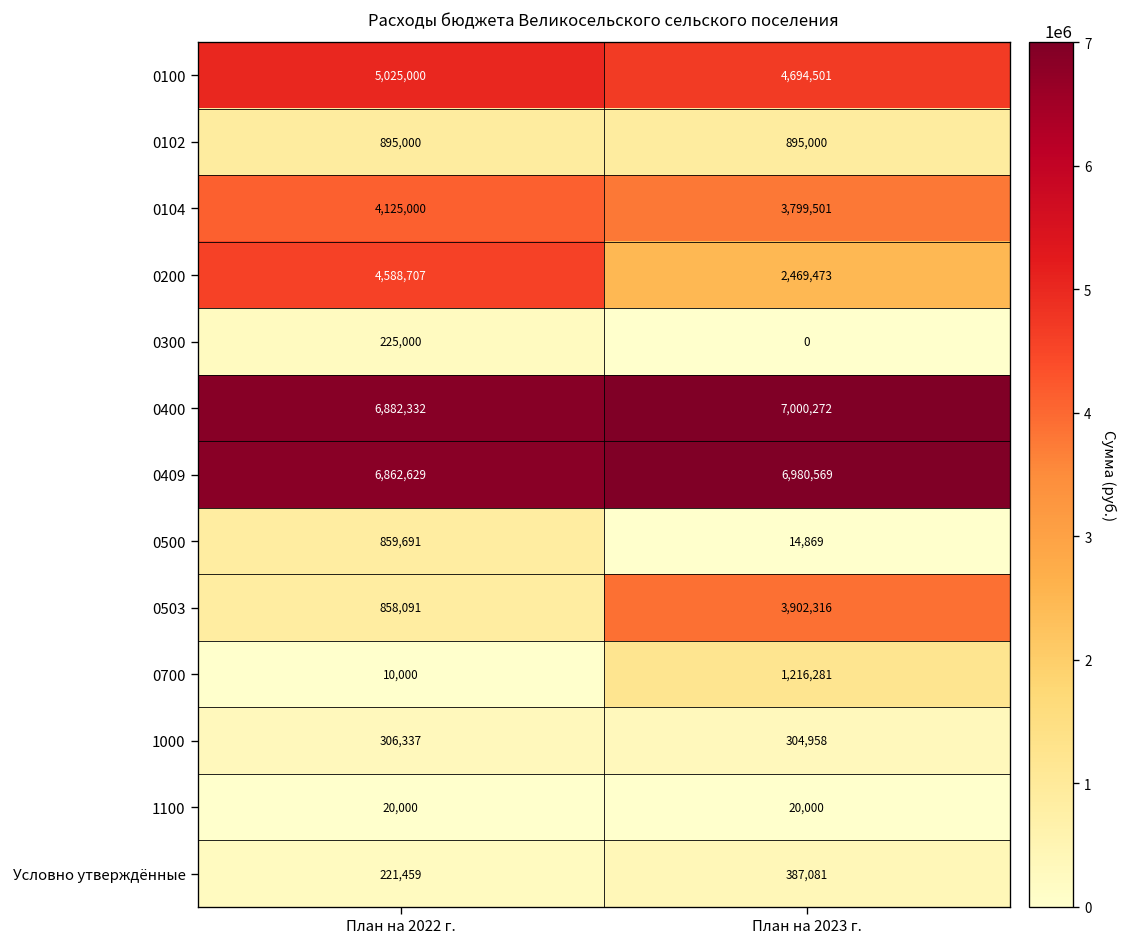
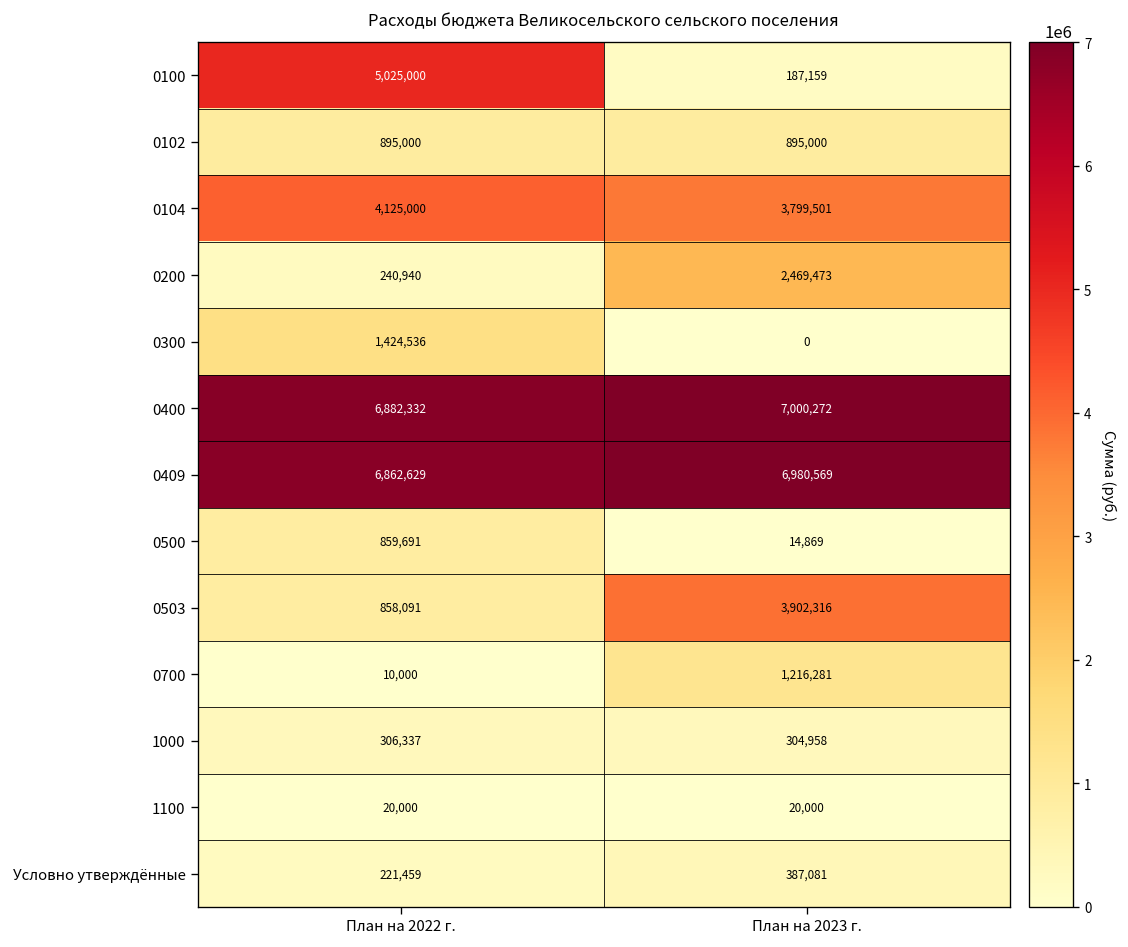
  {
    "0100": {
      "План на 2022 г.": "5,025,000",
-     "План на 2023 г.": "4,694,501"
+     "План на 2023 г.": "187,159"
    },
    "0102": {
      "План на 2022 г.": "895,000",
      "План на 2023 г.": "895,000"
    },
    "0104": {
      "План на 2022 г.": "4,125,000",
      "План на 2023 г.": "3,799,501"
    },
    "0200": {
-     "План на 2022 г.": "4,588,707",
+     "План на 2022 г.": "240,940",
      "План на 2023 г.": "2,469,473"
    },
    "0300": {
-     "План на 2022 г.": "225,000",
+     "План на 2022 г.": "1,424,536",
      "План на 2023 г.": "0"
    },
    "0400": {
      "План на 2022 г.": "6,882,332",
      "План на 2023 г.": "7,000,272"
    },
    "0409": {
      "План на 2022 г.": "6,862,629",
      "План на 2023 г.": "6,980,569"
    },
    "0500": {
      "План на 2022 г.": "859,691",
      "План на 2023 г.": "14,869"
    },
    "0503": {
      "План на 2022 г.": "858,091",
      "План на 2023 г.": "3,902,316"
    },
    "0700": {
      "План на 2022 г.": "10,000",
      "План на 2023 г.": "1,216,281"
    },
    "1000": {
      "План на 2022 г.": "306,337",
      "План на 2023 г.": "304,958"
    },
    "1100": {
      "План на 2022 г.": "20,000",
      "План на 2023 г.": "20,000"
    },
    "Условно утверждённые": {
      "План на 2022 г.": "221,459",
      "План на 2023 г.": "387,081"
    }
  }
